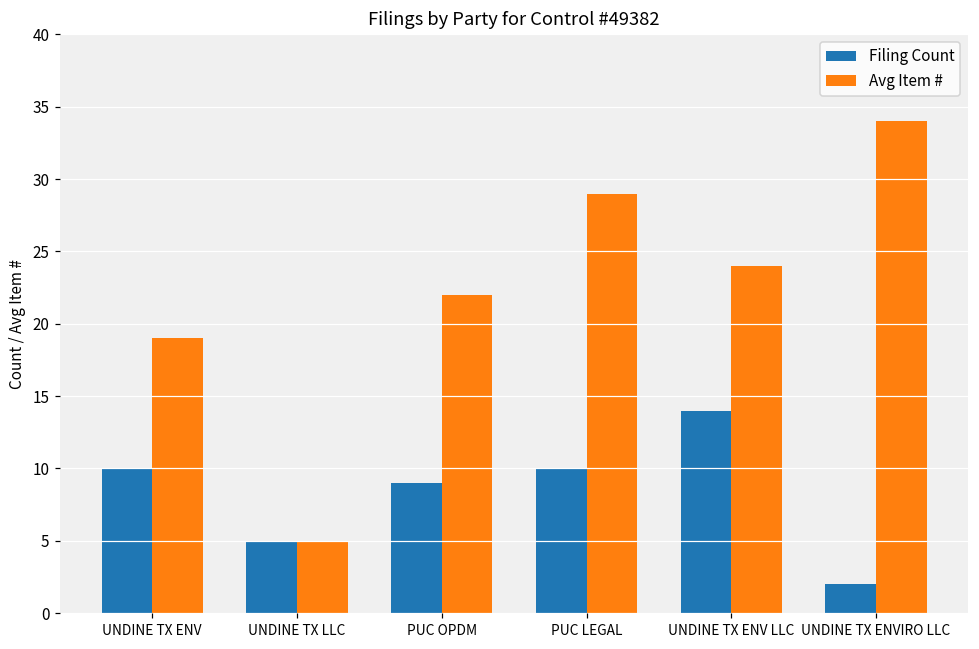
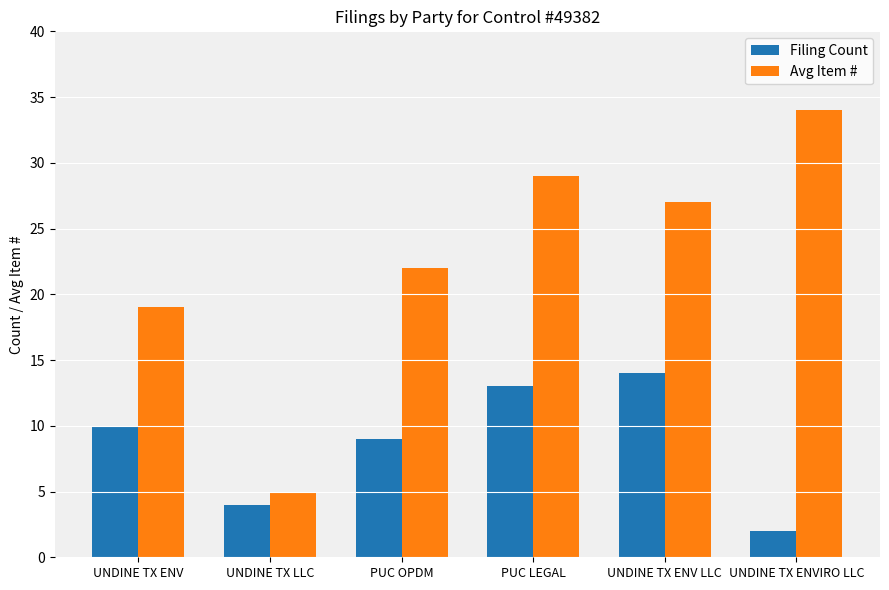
  {
    "Filing Count": {
      "UNDINE TX ENV": 10,
-     "UNDINE TX LLC": 5,
+     "UNDINE TX LLC": 4,
      "PUC OPDM": 9,
-     "PUC LEGAL": 10,
+     "PUC LEGAL": 13,
      "UNDINE TX ENV LLC": 14,
      "UNDINE TX ENVIRO LLC": 2
    },
    "Avg Item #": {
      "UNDINE TX ENV": 19,
      "UNDINE TX LLC": 5,
      "PUC OPDM": 22,
      "PUC LEGAL": 29,
-     "UNDINE TX ENV LLC": 24,
+     "UNDINE TX ENV LLC": 27,
      "UNDINE TX ENVIRO LLC": 34
    }
  }
